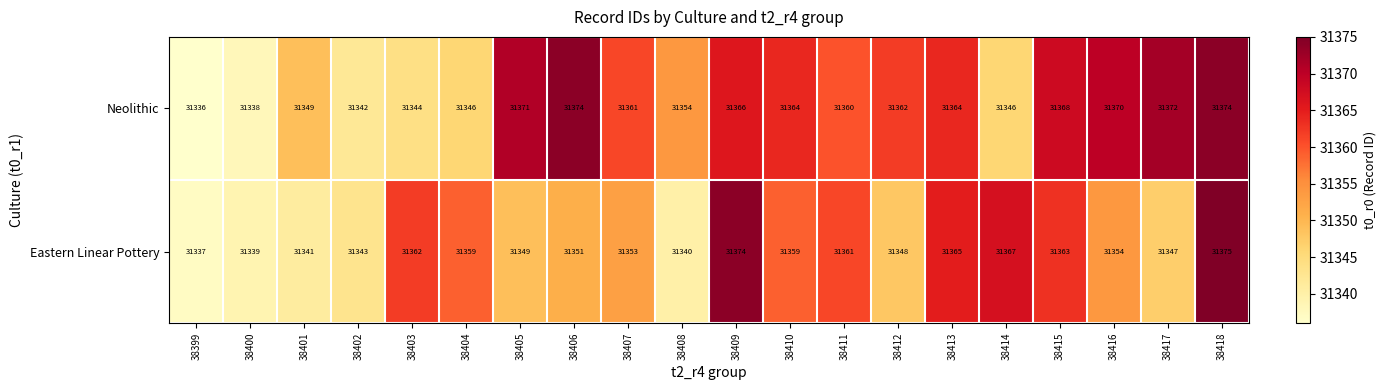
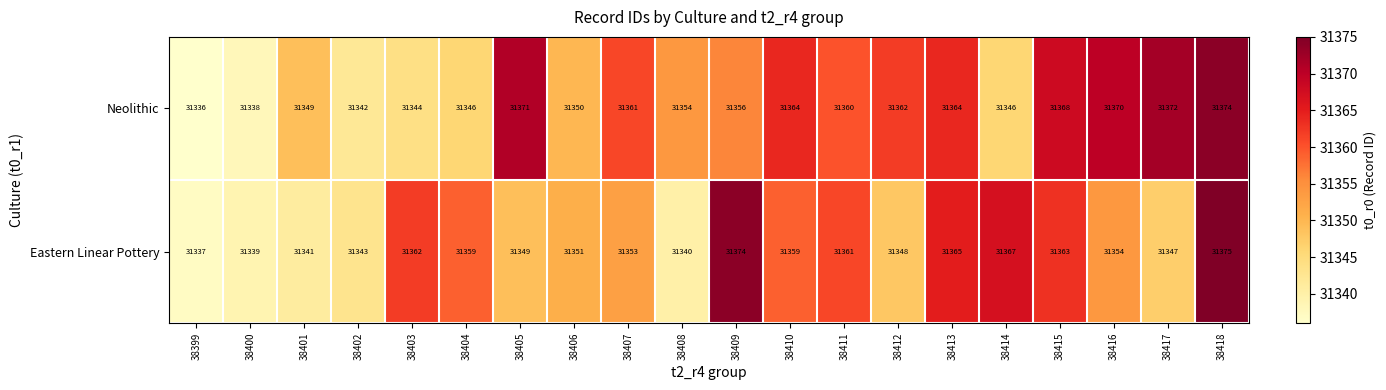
  {
    "Neolithic": {
      "38399": 31336,
      "38400": 31338,
      "38401": 31349,
      "38402": 31342,
      "38403": 31344,
      "38404": 31346,
      "38405": 31371,
-     "38406": 31374,
+     "38406": 31350,
      "38407": 31361,
      "38408": 31354,
-     "38409": 31366,
+     "38409": 31356,
      "38410": 31364,
      "38411": 31360,
      "38412": 31362,
      "38413": 31364,
      "38414": 31346,
      "38415": 31368,
      "38416": 31370,
      "38417": 31372,
      "38418": 31374
    },
    "Eastern Linear Pottery": {
      "38399": 31337,
      "38400": 31339,
      "38401": 31341,
      "38402": 31343,
      "38403": 31362,
      "38404": 31359,
      "38405": 31349,
      "38406": 31351,
      "38407": 31353,
      "38408": 31340,
      "38409": 31374,
      "38410": 31359,
      "38411": 31361,
      "38412": 31348,
      "38413": 31365,
      "38414": 31367,
      "38415": 31363,
      "38416": 31354,
      "38417": 31347,
      "38418": 31375
    }
  }
